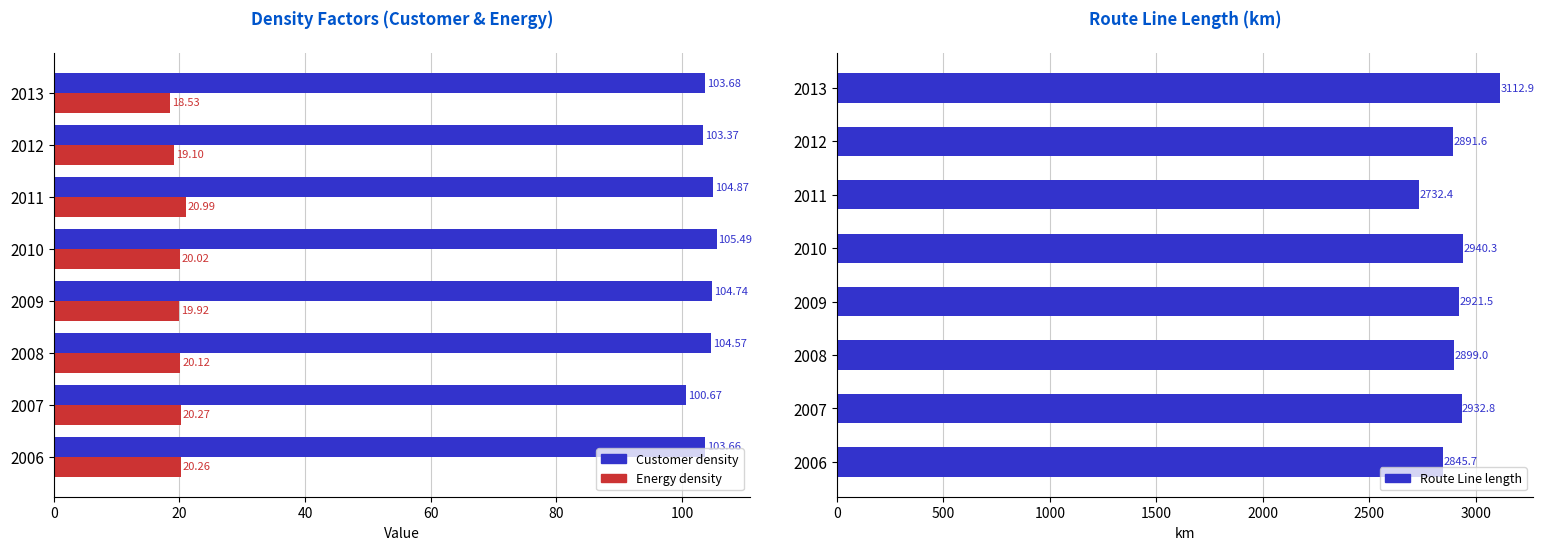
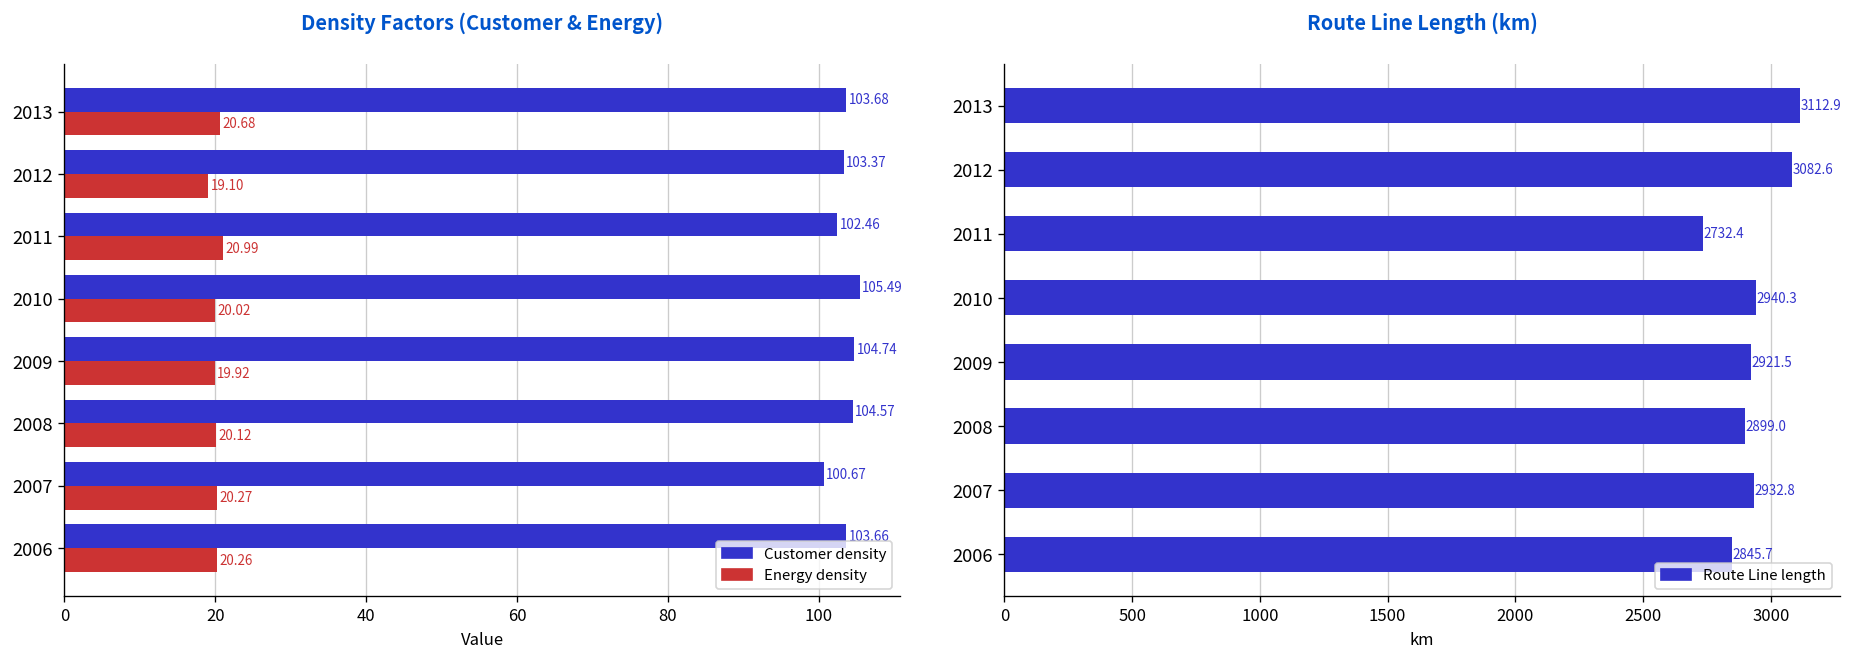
  {
    "Density Factors (Customer & Energy)": {
      "Customer density": {
        "2013": 103.68,
        "2012": 103.37,
-       "2011": 104.87,
+       "2011": 102.46,
        "2010": 105.49,
        "2009": 104.74,
        "2008": 104.57,
        "2007": 100.67
      },
      "Energy density": {
-       "2013": 18.53,
+       "2013": 20.68,
        "2012": 19.10,
        "2011": 20.99,
        "2010": 20.02,
        "2009": 19.92,
        "2008": 20.12,
        "2007": 20.27,
        "2006": 20.26
      }
    },
    "Route Line Length (km)": {
      "2013": 3112.9,
-     "2012": 2891.6,
+     "2012": 3082.6,
      "2011": 2732.4,
      "2010": 2940.3,
      "2009": 2921.5,
      "2008": 2899.0,
      "2007": 2932.8,
      "2006": 2845.7
    }
  }
